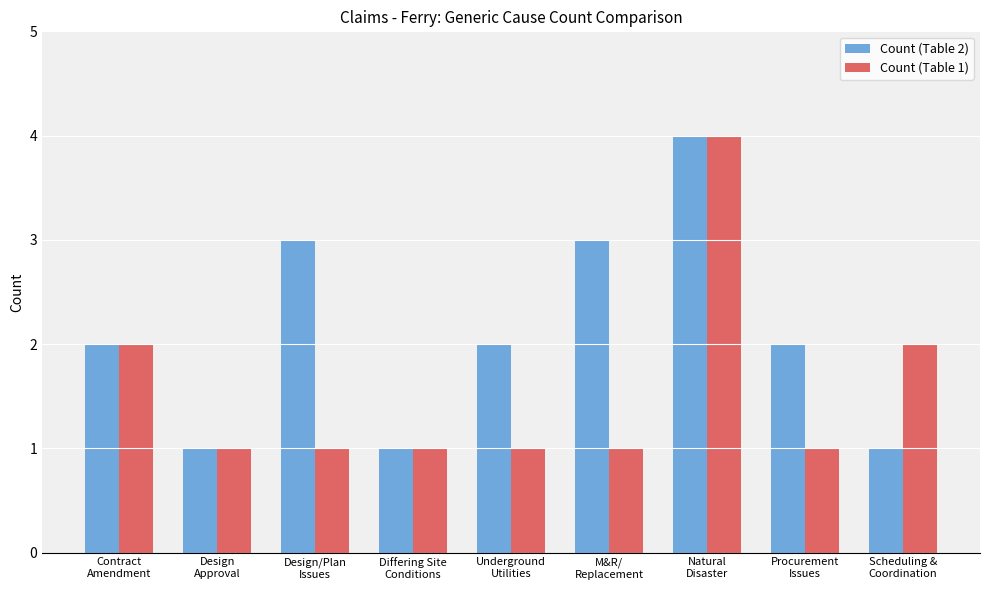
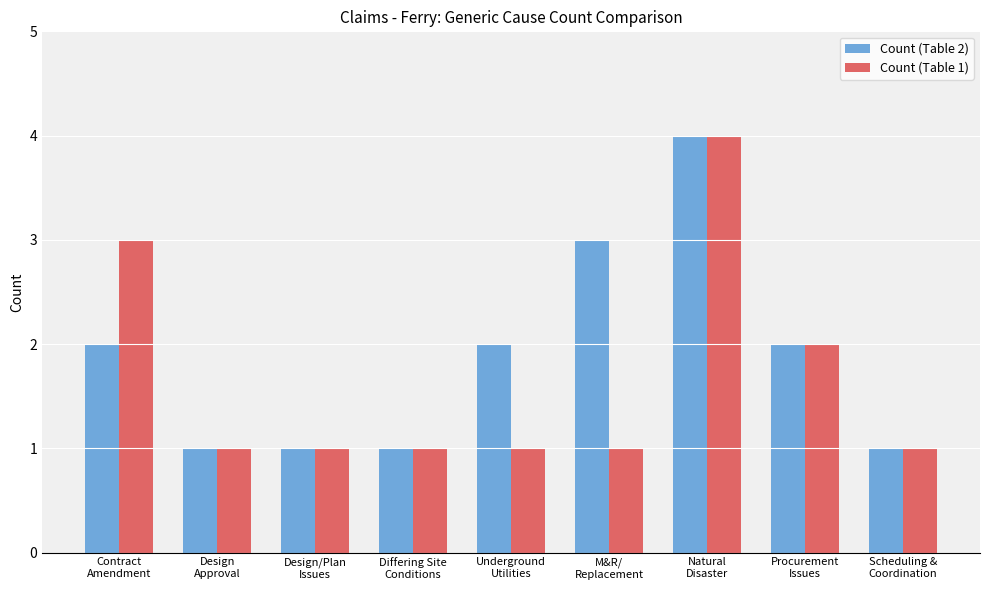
  {
    "Count (Table 2)": {
      "Contract Amendment": 2,
      "Design Approval": 1,
-     "Design/Plan Issues": 3,
+     "Design/Plan Issues": 1,
      "Differing Site Conditions": 1,
      "Underground Utilities": 2,
      "M&R/ Replacement": 3,
      "Natural Disaster": 4,
      "Procurement Issues": 2,
      "Scheduling & Coordination": 1
    },
    "Count (Table 1)": {
-     "Contract Amendment": 2,
+     "Contract Amendment": 3,
      "Design Approval": 1,
      "Design/Plan Issues": 1,
      "Differing Site Conditions": 1,
      "Underground Utilities": 1,
      "M&R/ Replacement": 1,
      "Natural Disaster": 4,
-     "Procurement Issues": 1,
-     "Scheduling & Coordination": 2
+     "Procurement Issues": 2,
+     "Scheduling & Coordination": 1
    }
  }
